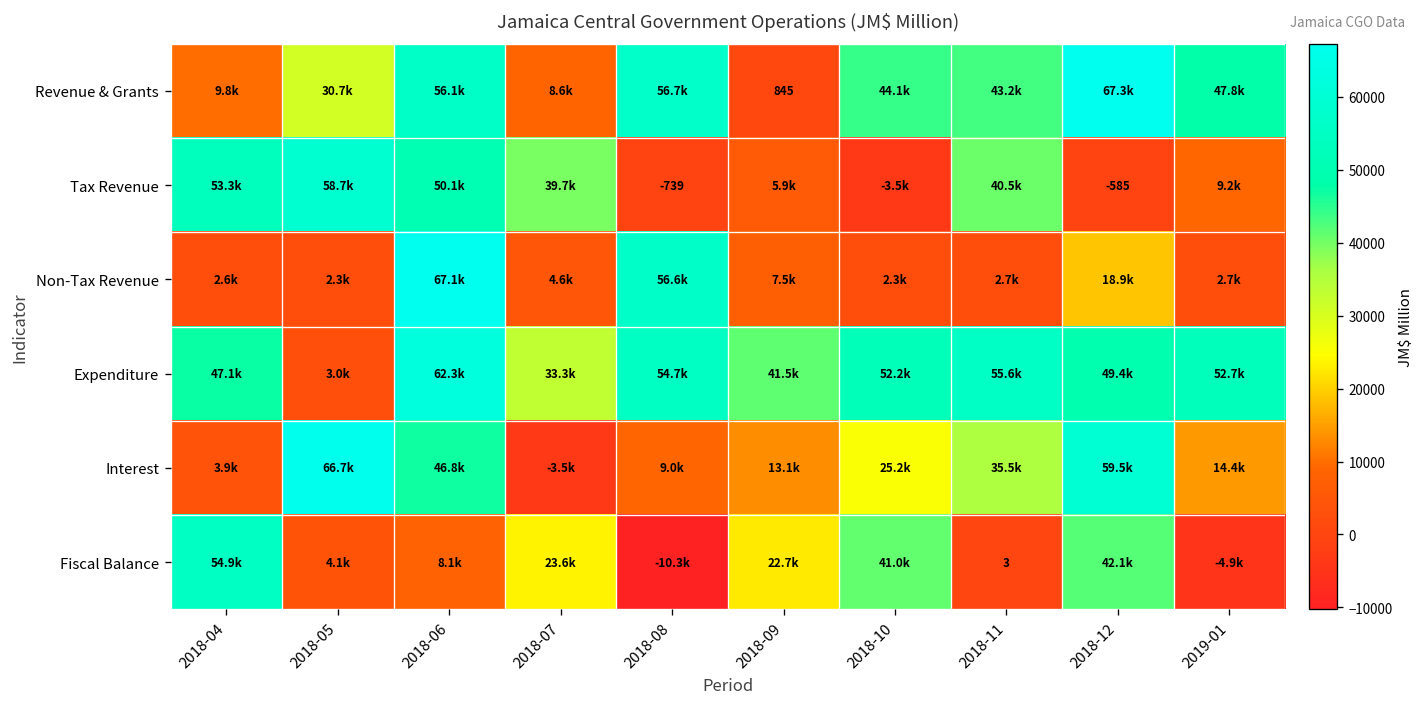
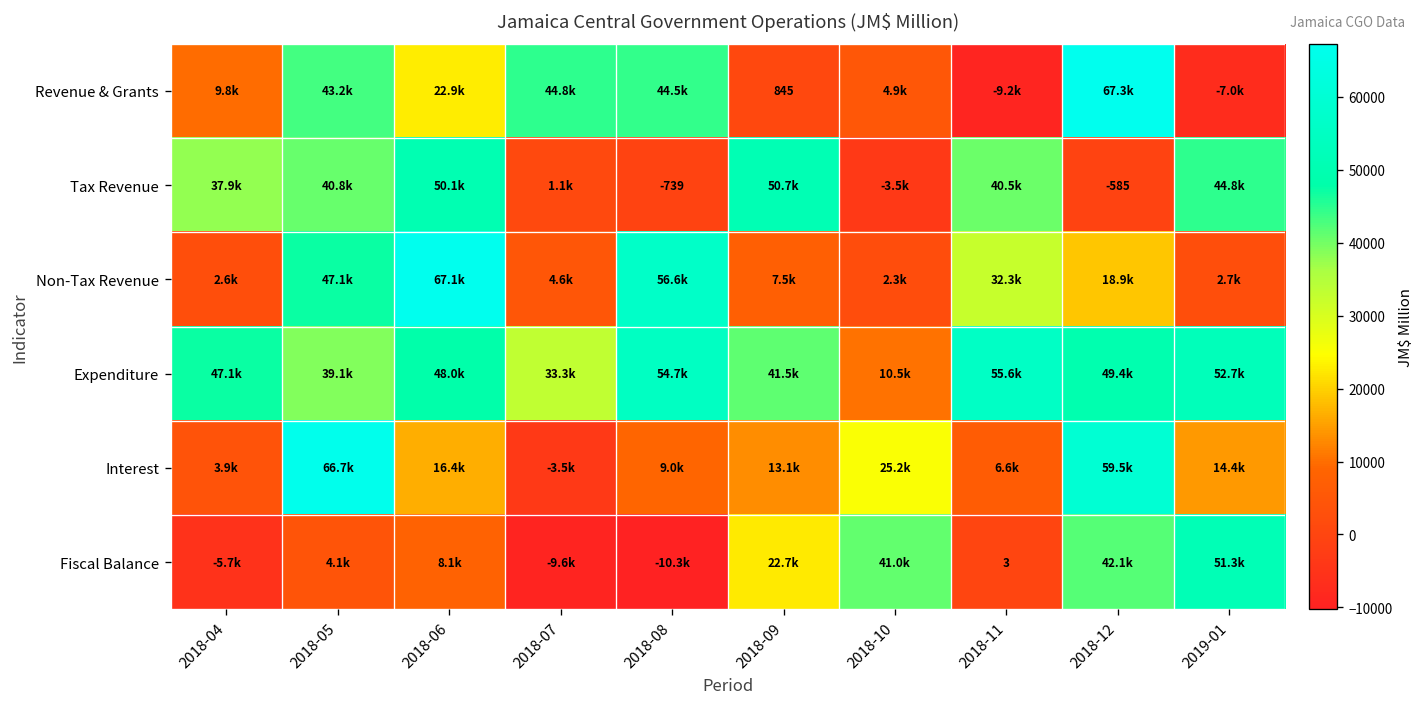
  {
    "Revenue & Grants": {
      "2018-04": "9.8k",
-     "2018-05": "30.7k",
-     "2018-06": "56.1k",
-     "2018-07": "8.6k",
-     "2018-08": "56.7k",
+     "2018-05": "43.2k",
+     "2018-06": "22.9k",
+     "2018-07": "44.8k",
+     "2018-08": "44.5k",
      "2018-09": "845",
-     "2018-10": "44.1k",
-     "2018-11": "43.2k",
+     "2018-10": "4.9k",
+     "2018-11": "-9.2k",
      "2018-12": "67.3k",
-     "2019-01": "47.8k"
+     "2019-01": "-7.0k"
    },
    "Tax Revenue": {
-     "2018-04": "53.3k",
-     "2018-05": "58.7k",
+     "2018-04": "37.9k",
+     "2018-05": "40.8k",
      "2018-06": "50.1k",
-     "2018-07": "39.7k",
+     "2018-07": "1.1k",
      "2018-08": "-739",
-     "2018-09": "5.9k",
+     "2018-09": "50.7k",
      "2018-10": "-3.5k",
      "2018-11": "40.5k",
      "2018-12": "-585",
-     "2019-01": "9.2k"
+     "2019-01": "44.8k"
    },
    "Non-Tax Revenue": {
      "2018-04": "2.6k",
-     "2018-05": "2.3k",
+     "2018-05": "47.1k",
      "2018-06": "67.1k",
      "2018-07": "4.6k",
      "2018-08": "56.6k",
      "2018-09": "7.5k",
      "2018-10": "2.3k",
-     "2018-11": "2.7k",
+     "2018-11": "32.3k",
      "2018-12": "18.9k",
      "2019-01": "2.7k"
    },
    "Expenditure": {
      "2018-04": "47.1k",
-     "2018-05": "3.0k",
-     "2018-06": "62.3k",
+     "2018-05": "39.1k",
+     "2018-06": "48.0k",
      "2018-07": "33.3k",
      "2018-08": "54.7k",
      "2018-09": "41.5k",
-     "2018-10": "52.2k",
+     "2018-10": "10.5k",
      "2018-11": "55.6k",
      "2018-12": "49.4k",
      "2019-01": "52.7k"
    },
    "Interest": {
      "2018-04": "3.9k",
      "2018-05": "66.7k",
-     "2018-06": "46.8k",
+     "2018-06": "16.4k",
      "2018-07": "-3.5k",
      "2018-08": "9.0k",
      "2018-09": "13.1k",
      "2018-10": "25.2k",
-     "2018-11": "35.5k",
+     "2018-11": "6.6k",
      "2018-12": "59.5k",
      "2019-01": "14.4k"
    },
    "Fiscal Balance": {
-     "2018-04": "54.9k",
+     "2018-04": "-5.7k",
      "2018-05": "4.1k",
      "2018-06": "8.1k",
-     "2018-07": "23.6k",
+     "2018-07": "-9.6k",
      "2018-08": "-10.3k",
      "2018-09": "22.7k",
      "2018-10": "41.0k",
      "2018-11": "3",
      "2018-12": "42.1k",
-     "2019-01": "-4.9k"
+     "2019-01": "51.3k"
    }
  }
